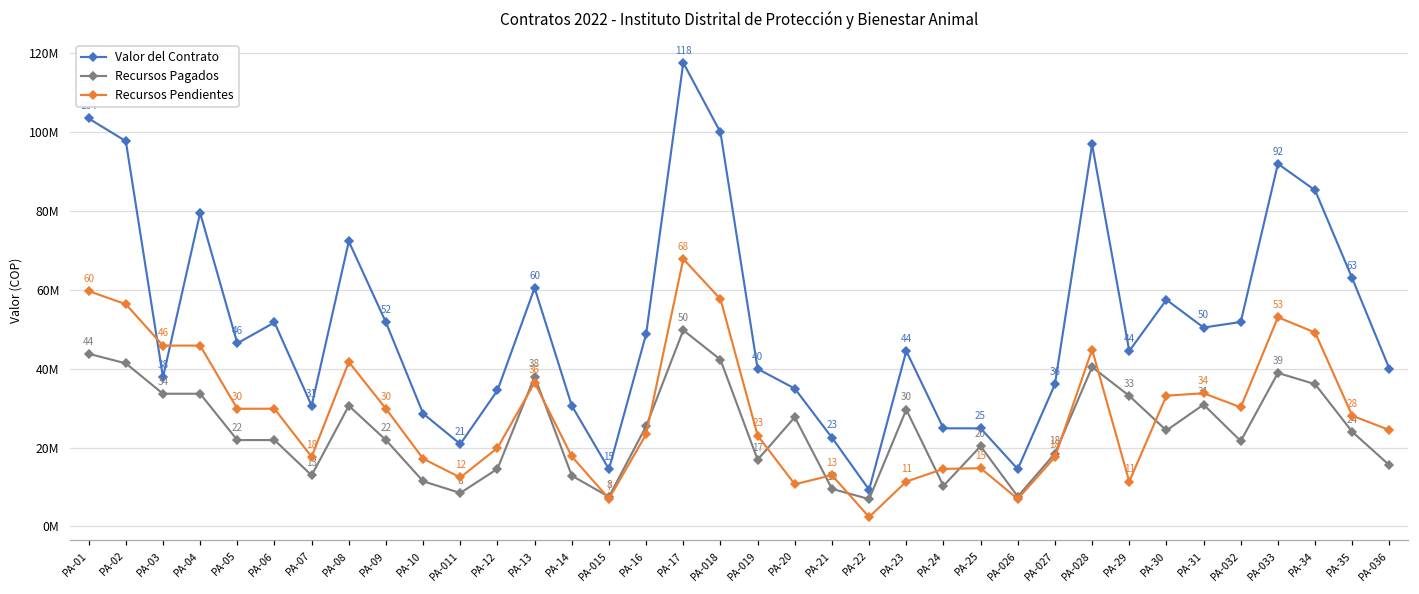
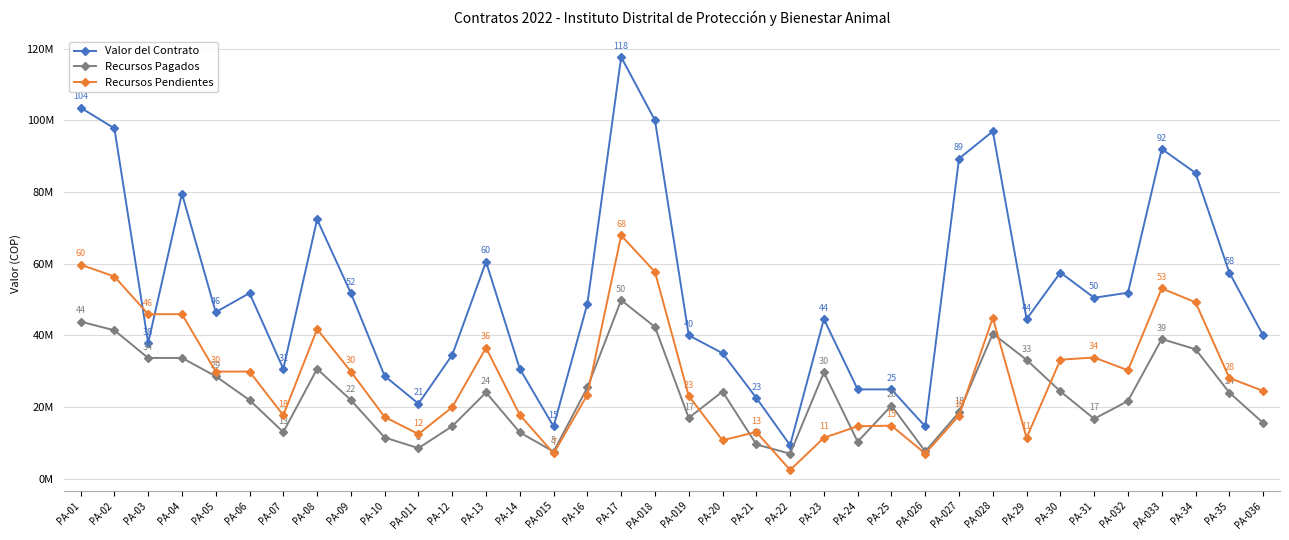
  {
    "Valor del Contrato": {
      "PA-01": 104,
      "PA-03": 38,
      "PA-05": 46,
      "PA-07": 31,
      "PA-09": 52,
      "PA-011": 21,
      "PA-13": 60,
      "PA-015": 15,
      "PA-17": 118,
      "PA-019": 40,
      "PA-21": 23,
      "PA-23": 44,
      "PA-25": 25,
-     "PA-027": 36,
+     "PA-027": 89,
      "PA-29": 44,
      "PA-31": 50,
      "PA-033": 92,
-     "PA-35": 63
+     "PA-35": 58
    },
    "Recursos Pagados": {
      "PA-01": 44,
-     "PA-05": 22,
+     "PA-05": 29,
      "PA-09": 22,
-     "PA-13": 38,
+     "PA-13": 24,
      "PA-17": 50,
      "PA-019": 17,
-     "PA-20": 28000000,
+     "PA-20": 24000000,
      "PA-23": 30,
      "PA-29": 33,
-     "PA-31": 31,
+     "PA-31": 17,
      "PA-033": 39
    },
    "Recursos Pendientes": {
      "PA-01": 60,
      "PA-03": 46,
      "PA-05": 30,
      "PA-07": 18,
      "PA-09": 30,
      "PA-011": 12,
      "PA-17": 68,
      "PA-019": 23,
      "PA-21": 13,
      "PA-23": 11,
      "PA-25": 15,
      "PA-29": 11,
      "PA-31": 34,
      "PA-033": 53,
      "PA-35": 28
    }
  }
